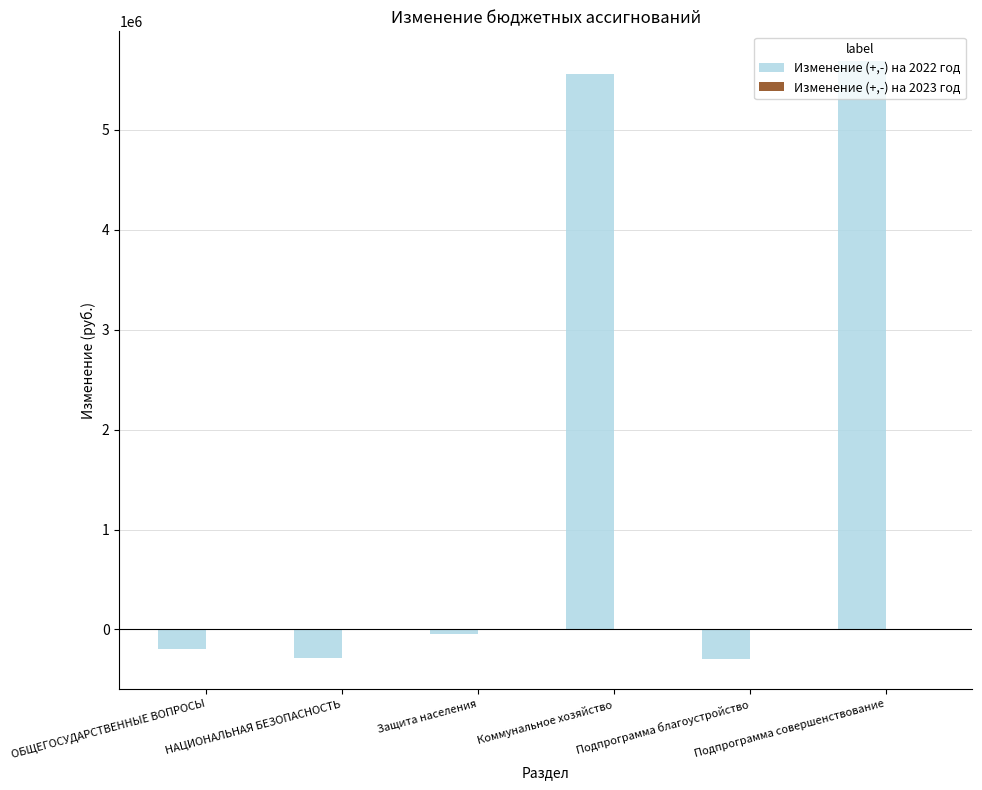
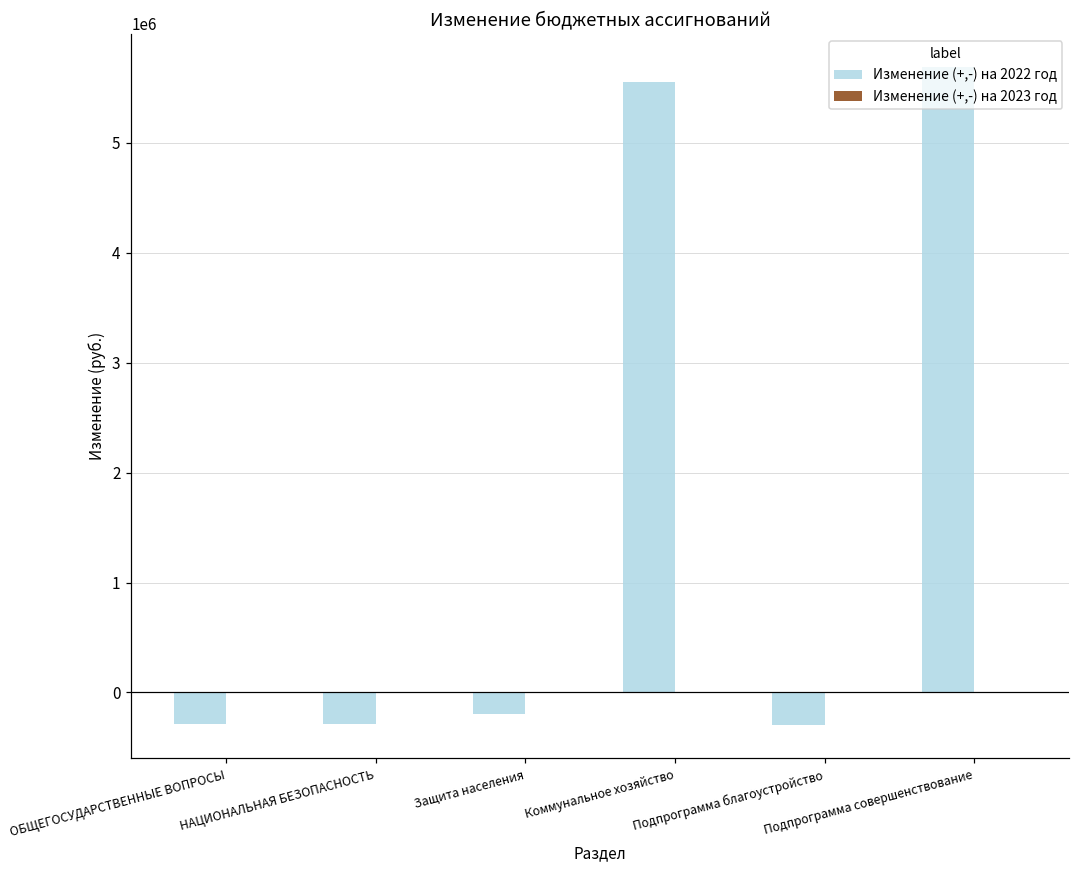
  {
    "Изменение (+,-) на 2022 год": {
-     "ОБЩЕГОСУДАРСТВЕННЫЕ ВОПРОСЫ": -200000,
+     "ОБЩЕГОСУДАРСТВЕННЫЕ ВОПРОСЫ": -300000,
      "НАЦИОНАЛЬНАЯ БЕЗОПАСНОСТЬ": -300000,
-     "Защита населения": 0,
+     "Защита населения": -200000,
      "Коммунальное хозяйство": 5600000,
      "Подпрограмма благоустройство": -300000
    },
    "Изменение (+,-) на 2023 год": {
      "ОБЩЕГОСУДАРСТВЕННЫЕ ВОПРОСЫ": 0,
      "НАЦИОНАЛЬНАЯ БЕЗОПАСНОСТЬ": 0,
      "Защита населения": 0,
      "Коммунальное хозяйство": 0,
      "Подпрограмма благоустройство": 0,
      "Подпрограмма совершенствование": 0
    }
  }
